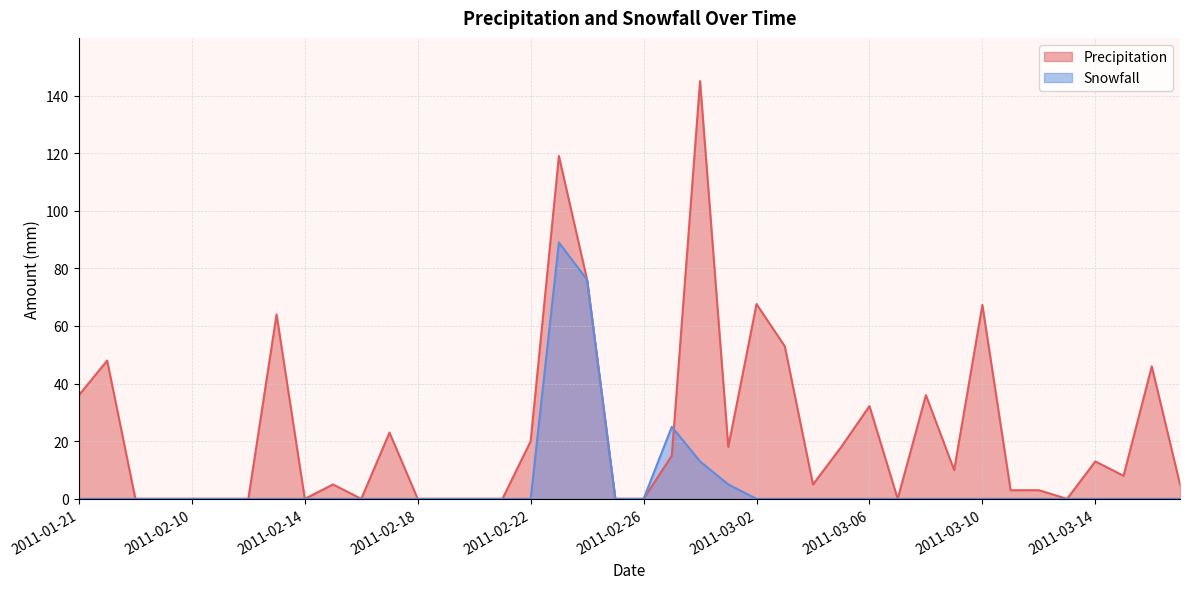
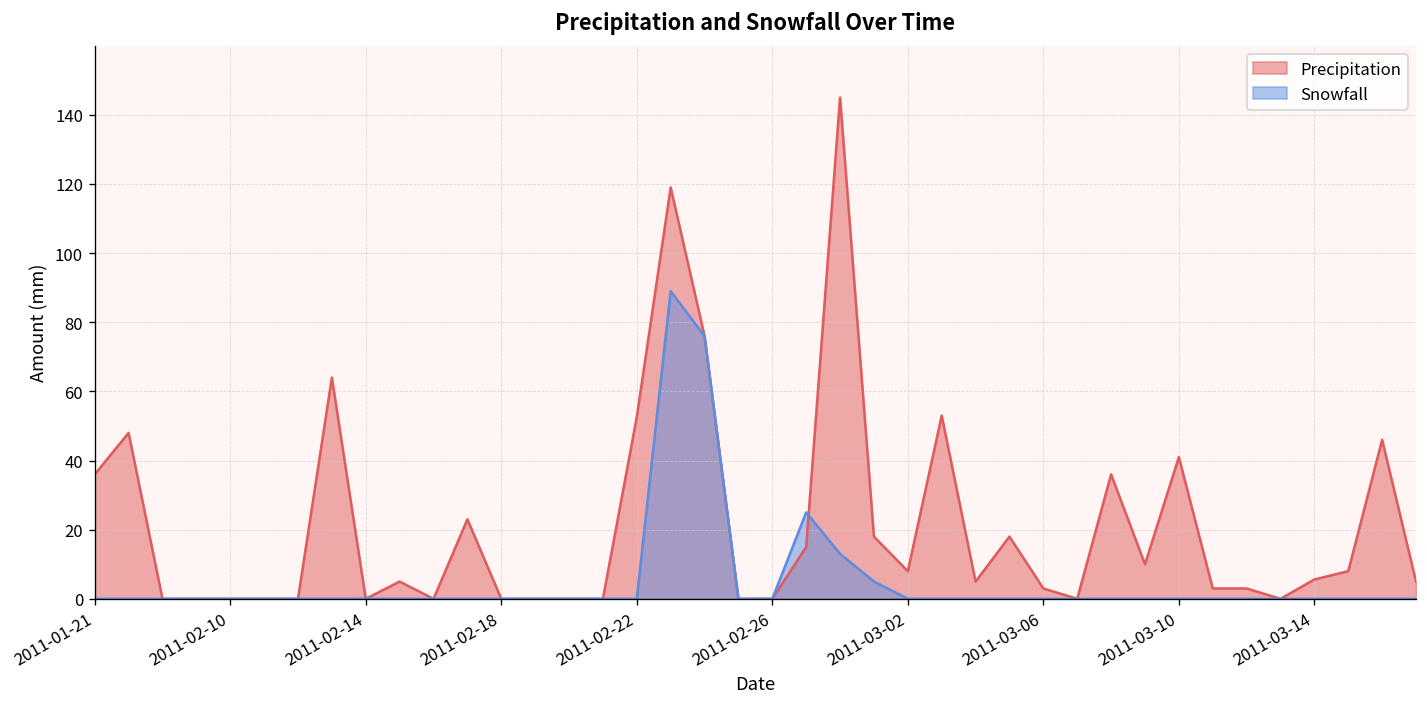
  {
    "Precipitation": {
      "2011-01-21": 36,
-     "2011-02-22": 20,
-     "2011-03-02": 68,
-     "2011-03-06": 32,
-     "2011-03-10": 67,
-     "2011-03-14": 13
+     "2011-02-22": 53,
+     "2011-03-02": 8,
+     "2011-03-06": 3,
+     "2011-03-10": 41,
+     "2011-03-14": 6
    },
    "Snowfall": {
      "2011-01-21": 0,
      "2011-02-22": 0,
      "2011-03-02": 0,
      "2011-03-06": 0,
      "2011-03-10": 0,
      "2011-03-14": 0
    }
  }
